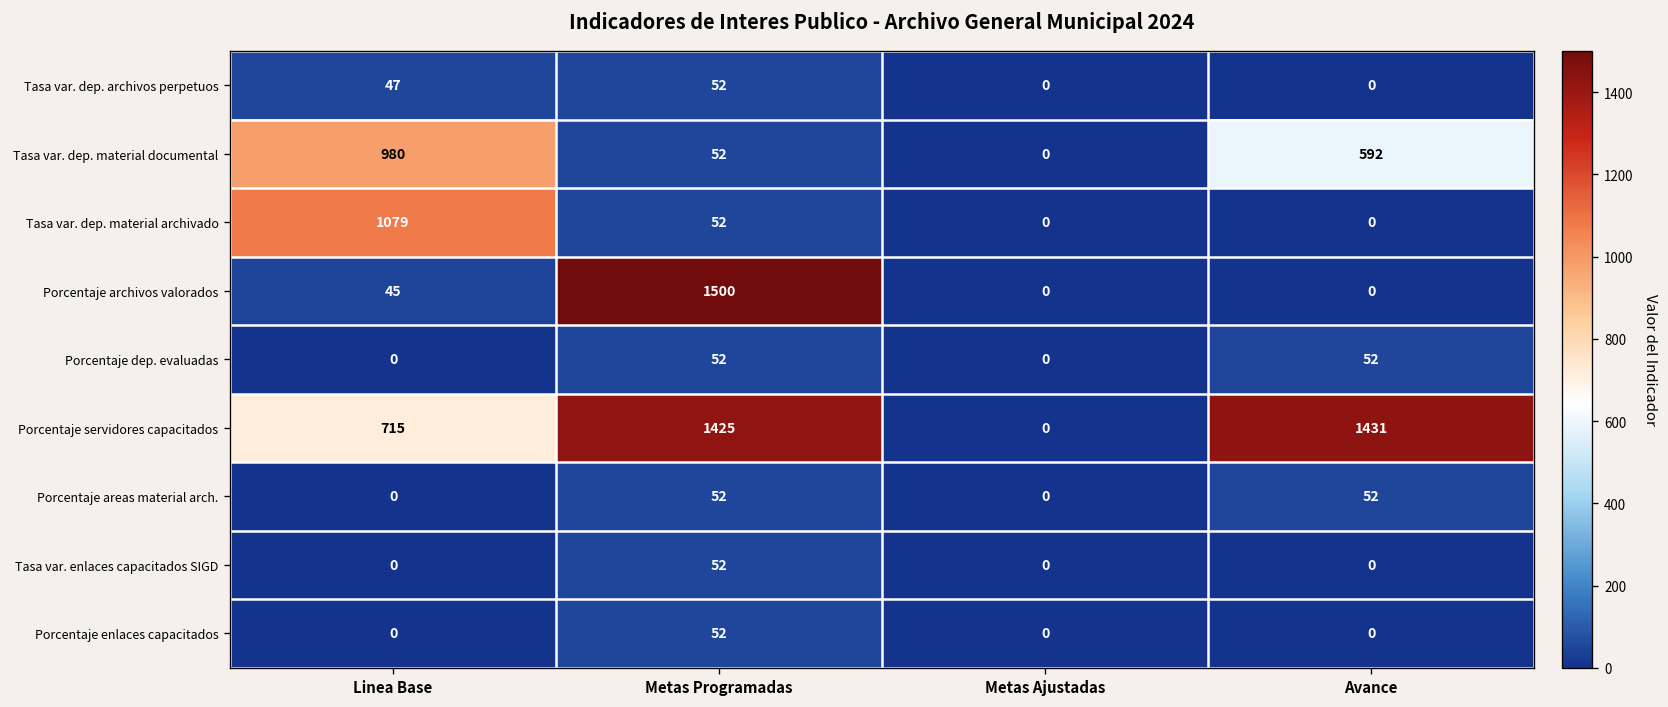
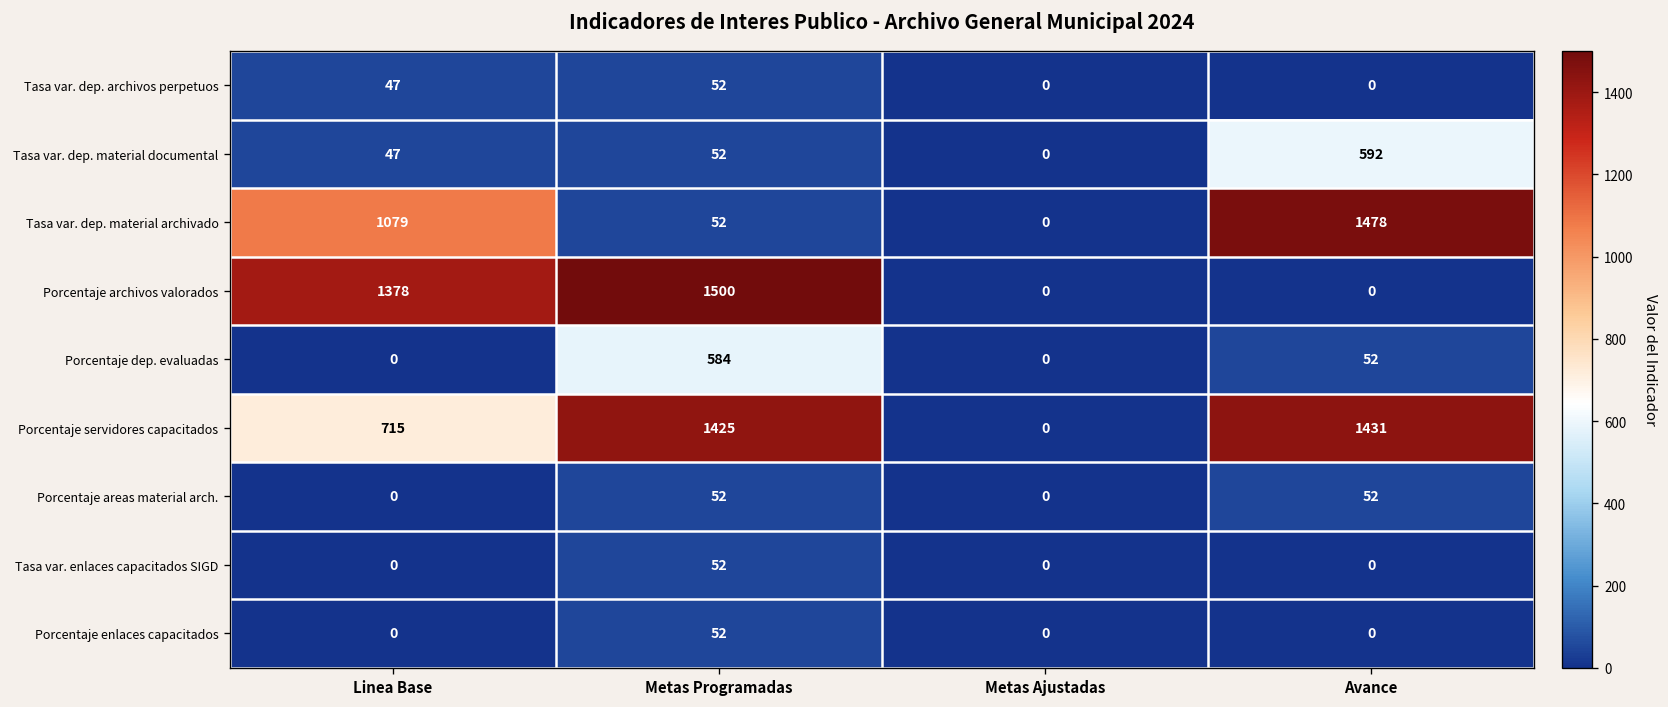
  {
    "Tasa var. dep. archivos perpetuos": {
      "Linea Base": 47,
      "Metas Programadas": 52,
      "Metas Ajustadas": 0,
      "Avance": 0
    },
    "Tasa var. dep. material documental": {
-     "Linea Base": 980,
+     "Linea Base": 47,
      "Metas Programadas": 52,
      "Metas Ajustadas": 0,
      "Avance": 592
    },
    "Tasa var. dep. material archivado": {
      "Linea Base": 1079,
      "Metas Programadas": 52,
      "Metas Ajustadas": 0,
-     "Avance": 0
+     "Avance": 1478
    },
    "Porcentaje archivos valorados": {
-     "Linea Base": 45,
+     "Linea Base": 1378,
      "Metas Programadas": 1500,
      "Metas Ajustadas": 0,
      "Avance": 0
    },
    "Porcentaje dep. evaluadas": {
      "Linea Base": 0,
-     "Metas Programadas": 52,
+     "Metas Programadas": 584,
      "Metas Ajustadas": 0,
      "Avance": 52
    },
    "Porcentaje servidores capacitados": {
      "Linea Base": 715,
      "Metas Programadas": 1425,
      "Metas Ajustadas": 0,
      "Avance": 1431
    },
    "Porcentaje areas material arch.": {
      "Linea Base": 0,
      "Metas Programadas": 52,
      "Metas Ajustadas": 0,
      "Avance": 52
    },
    "Tasa var. enlaces capacitados SIGD": {
      "Linea Base": 0,
      "Metas Programadas": 52,
      "Metas Ajustadas": 0,
      "Avance": 0
    },
    "Porcentaje enlaces capacitados": {
      "Linea Base": 0,
      "Metas Programadas": 52,
      "Metas Ajustadas": 0,
      "Avance": 0
    }
  }
